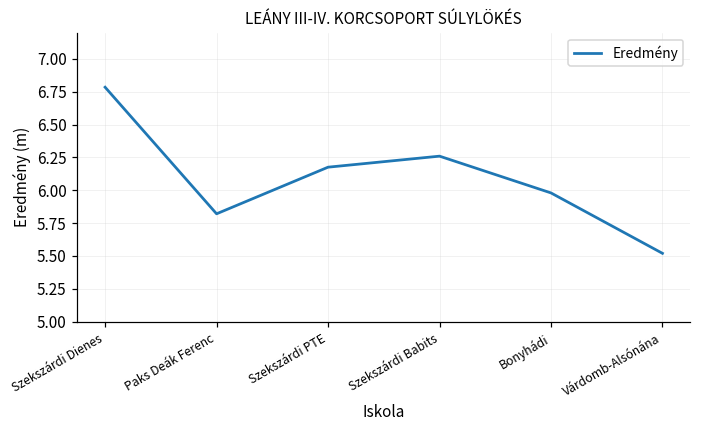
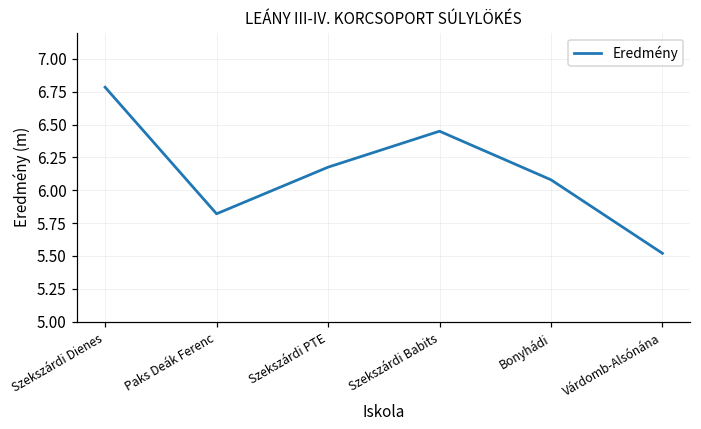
  {
    "Szekszárdi Dienes": 6.79,
    "Paks Deák Ferenc": 5.82,
    "Szekszárdi PTE": 6.18,
-   "Szekszárdi Babits": 6.26,
-   "Bonyhádi": 5.98,
+   "Szekszárdi Babits": 6.45,
+   "Bonyhádi": 6.08,
    "Várdomb-Alsónána": 5.52
  }
